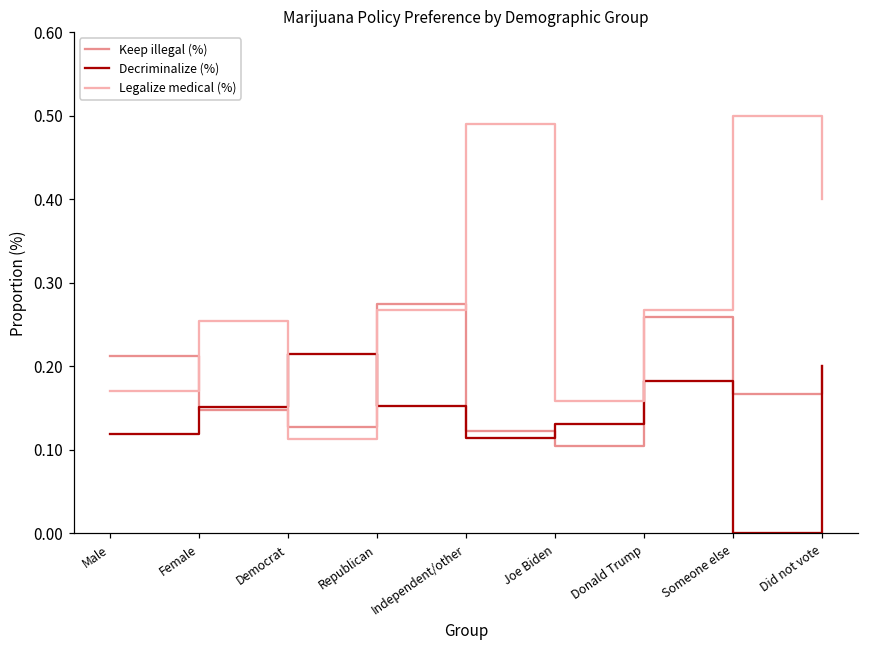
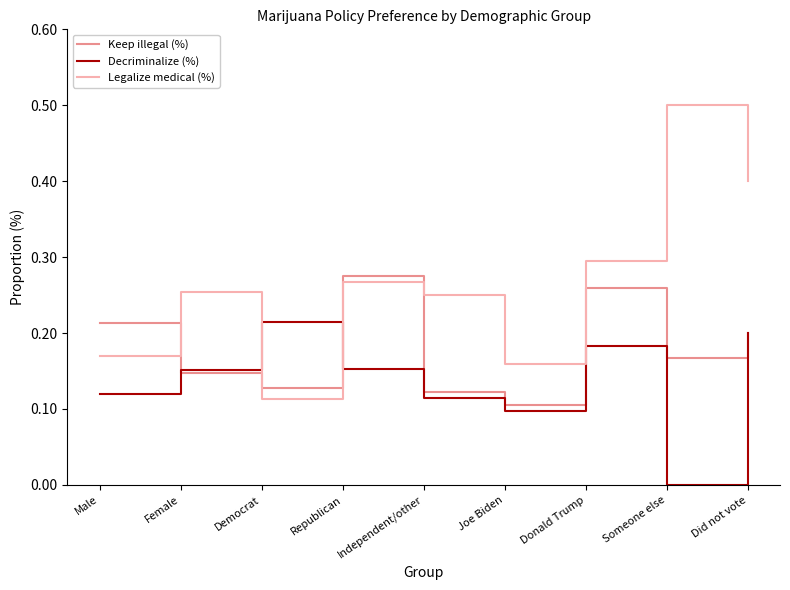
  {
    "Keep illegal (%)": {
      "Male": 0.21,
      "Female": 0.15,
      "Democrat": 0.13,
      "Republican": 0.27,
      "Independent/other": 0.12,
      "Joe Biden": 0.10,
      "Donald Trump": 0.26,
      "Someone else": 0.17
    },
    "Decriminalize (%)": {
      "Male": 0.12,
      "Female": 0.15,
      "Democrat": 0.22,
      "Republican": 0.15,
      "Independent/other": 0.11,
-     "Joe Biden": 0.13,
+     "Joe Biden": 0.10,
      "Donald Trump": 0.18,
      "Someone else": 0.00
    },
    "Legalize medical (%)": {
      "Male": 0.17,
      "Female": 0.25,
      "Democrat": 0.11,
      "Republican": 0.27,
-     "Independent/other": 0.49,
+     "Independent/other": 0.25,
      "Joe Biden": 0.16,
-     "Donald Trump": 0.27,
+     "Donald Trump": 0.29,
      "Someone else": 0.50,
      "Did not vote": 0.40
    }
  }
